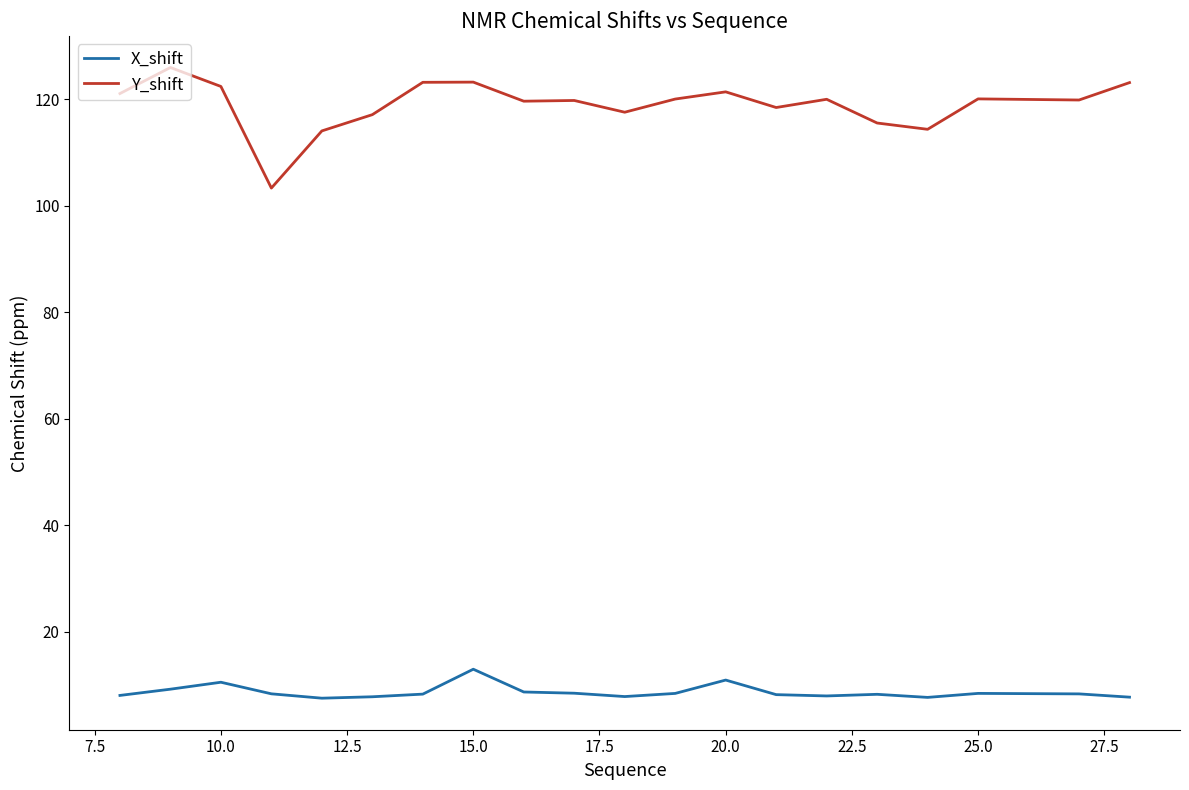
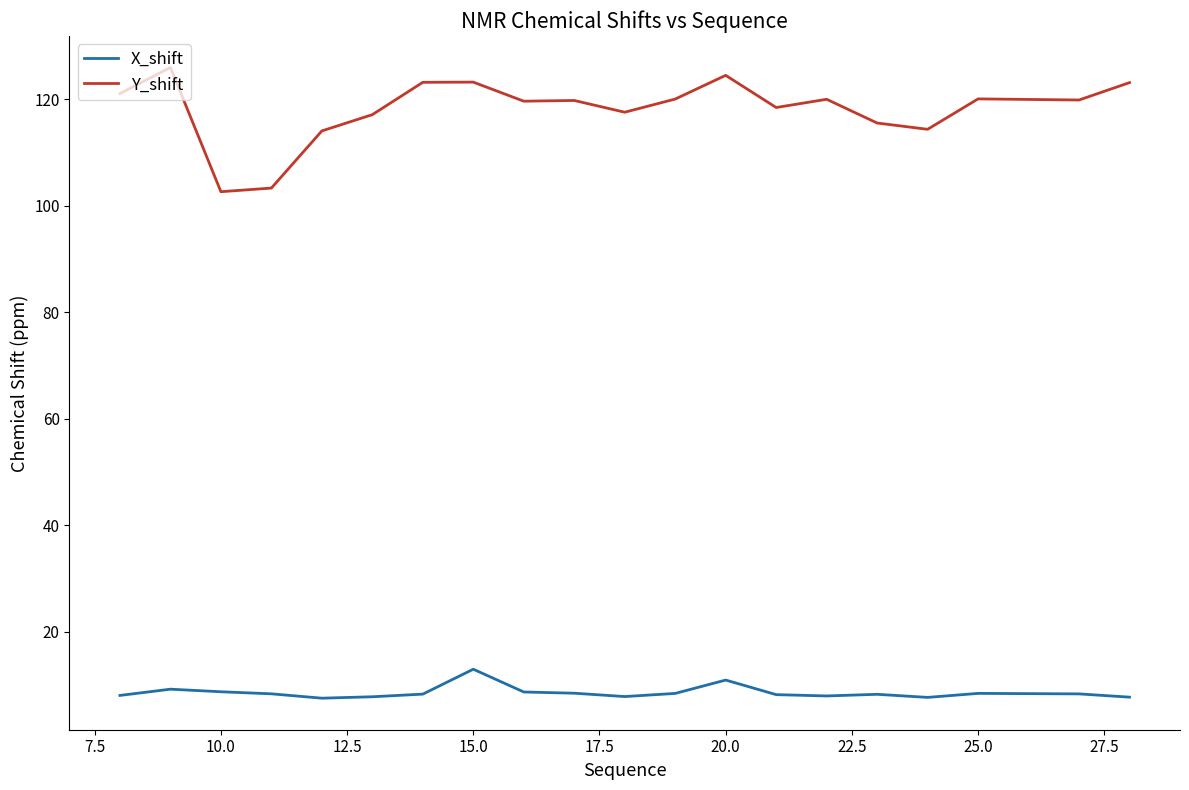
  {
    "X_shift": {
-     "10.0": 10,
+     "10.0": 9,
      "15.0": 13,
      "20.0": 11,
      "25.0": 8
    },
    "Y_shift": {
-     "10.0": 122,
+     "10.0": 103,
      "15.0": 123,
-     "20.0": 121,
+     "20.0": 125,
      "25.0": 120
    }
  }
